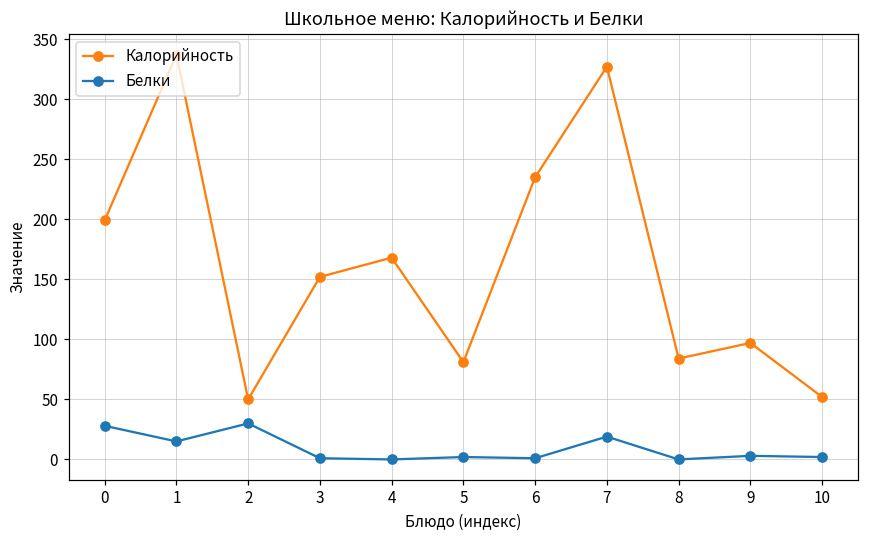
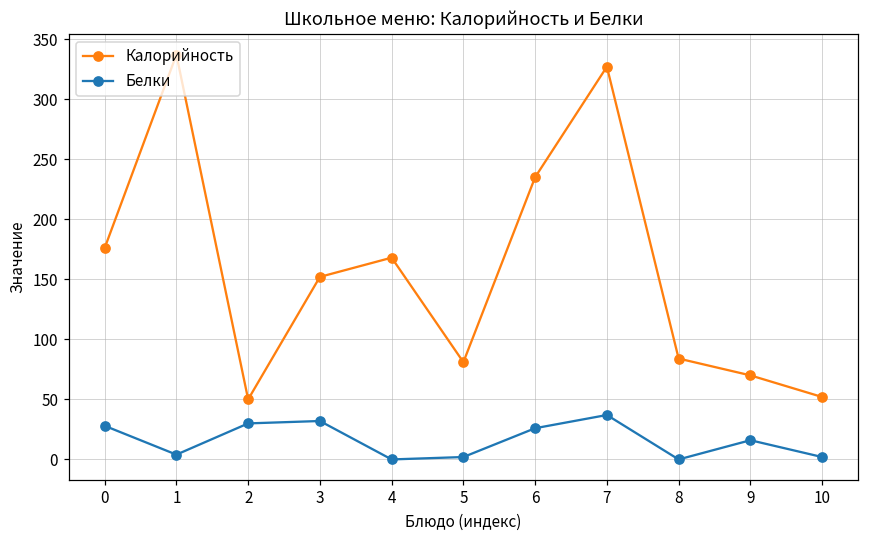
  {
    "Калорийность": {
-     "0": 199,
+     "0": 176,
      "2": 50,
      "3": 152,
      "4": 168,
      "5": 81,
      "6": 235,
      "7": 327,
      "8": 84,
-     "9": 97,
+     "9": 70,
      "10": 52
    },
    "Белки": {
      "0": 28,
-     "1": 15,
+     "1": 4,
      "2": 30,
-     "3": 1,
+     "3": 32,
      "4": 0,
      "5": 2,
-     "6": 1,
-     "7": 19,
+     "6": 26,
+     "7": 37,
      "8": 0,
-     "9": 3,
+     "9": 16,
      "10": 2
    }
  }
